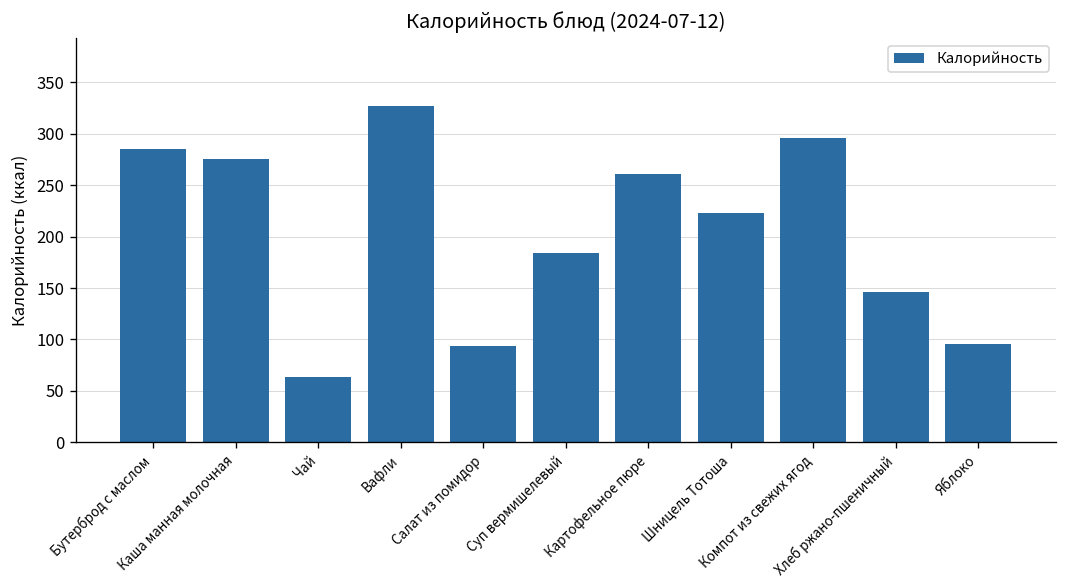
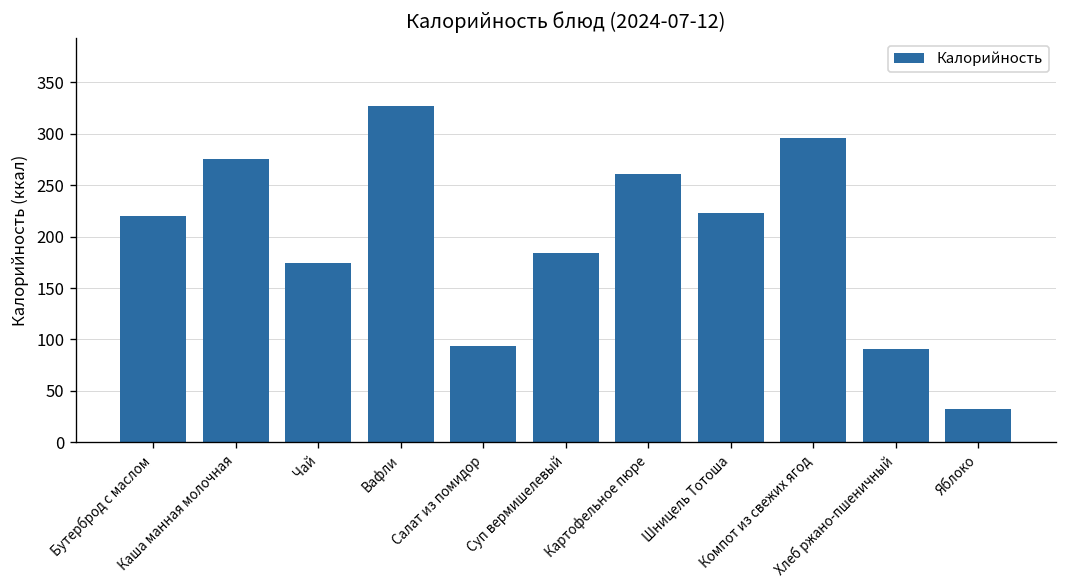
  {
-   "Бутерброд с маслом": 280,
+   "Бутерброд с маслом": 220,
    "Каша манная молочная": 280,
-   "Чай": 60,
+   "Чай": 170,
    "Вафли": 330,
    "Салат из помидор": 90,
    "Суп вермишелевый": 180,
    "Картофельное пюре": 260,
    "Шницель Тотоша": 220,
    "Компот из свежих ягод": 300,
-   "Хлеб ржано-пшеничный": 150,
-   "Яблоко": 100
+   "Хлеб ржано-пшеничный": 90,
+   "Яблоко": 30
  }
